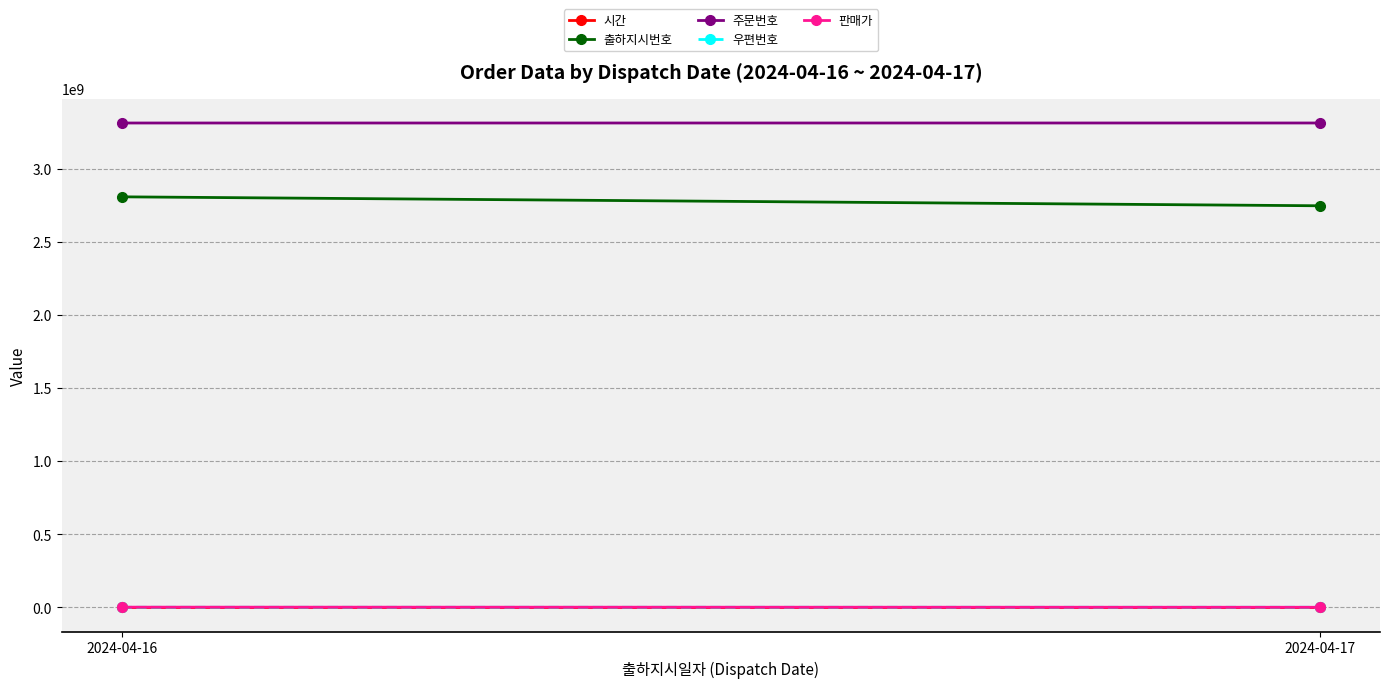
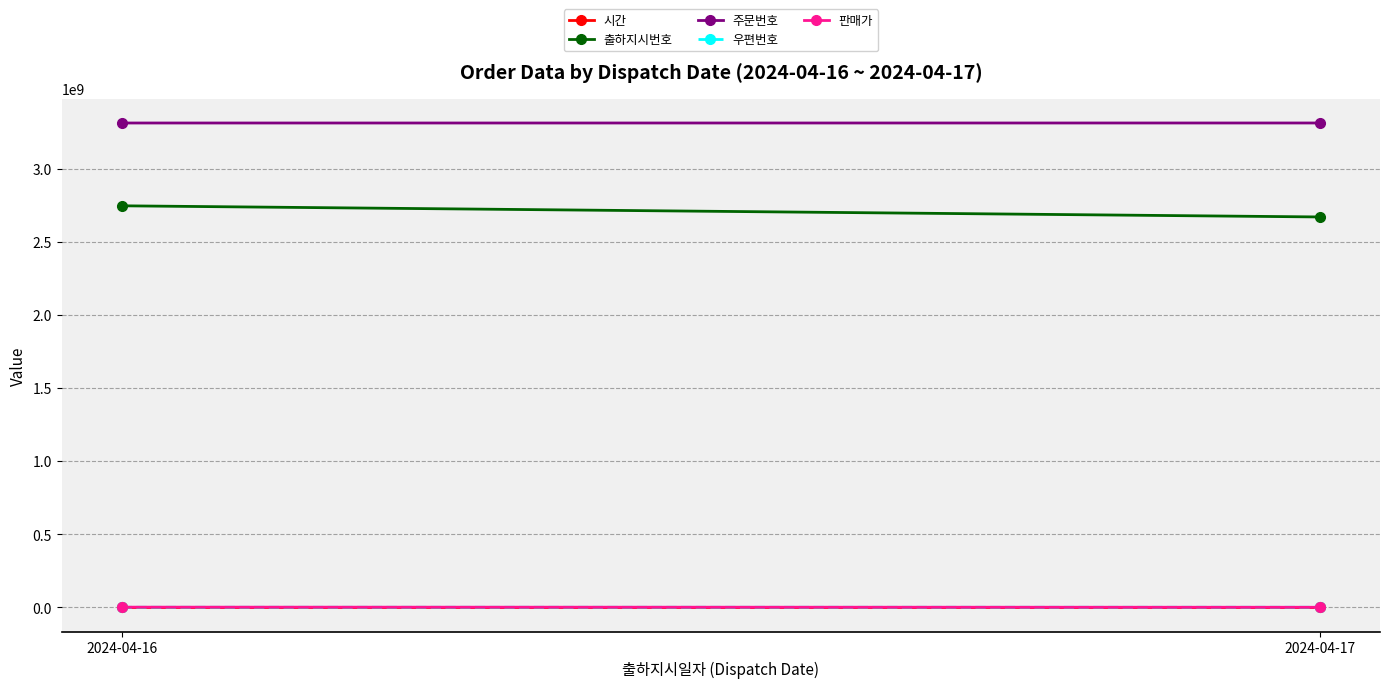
  {
    "판매가": {
      "2024-04-16": 0,
      "2024-04-17": 0
    },
    "출하지시번호": {
-     "2024-04-16": 2810000000,
-     "2024-04-17": 2750000000
+     "2024-04-16": 2750000000,
+     "2024-04-17": 2670000000
    },
    "주문번호": {
      "2024-04-16": 3310000000,
      "2024-04-17": 3310000000
    }
  }
